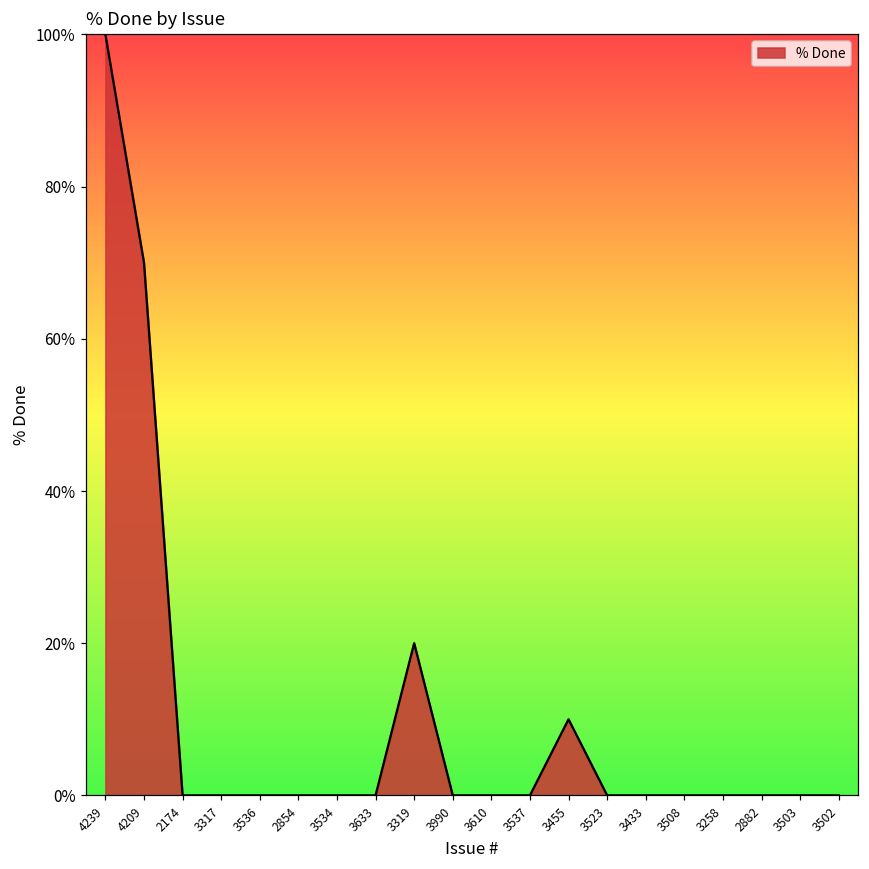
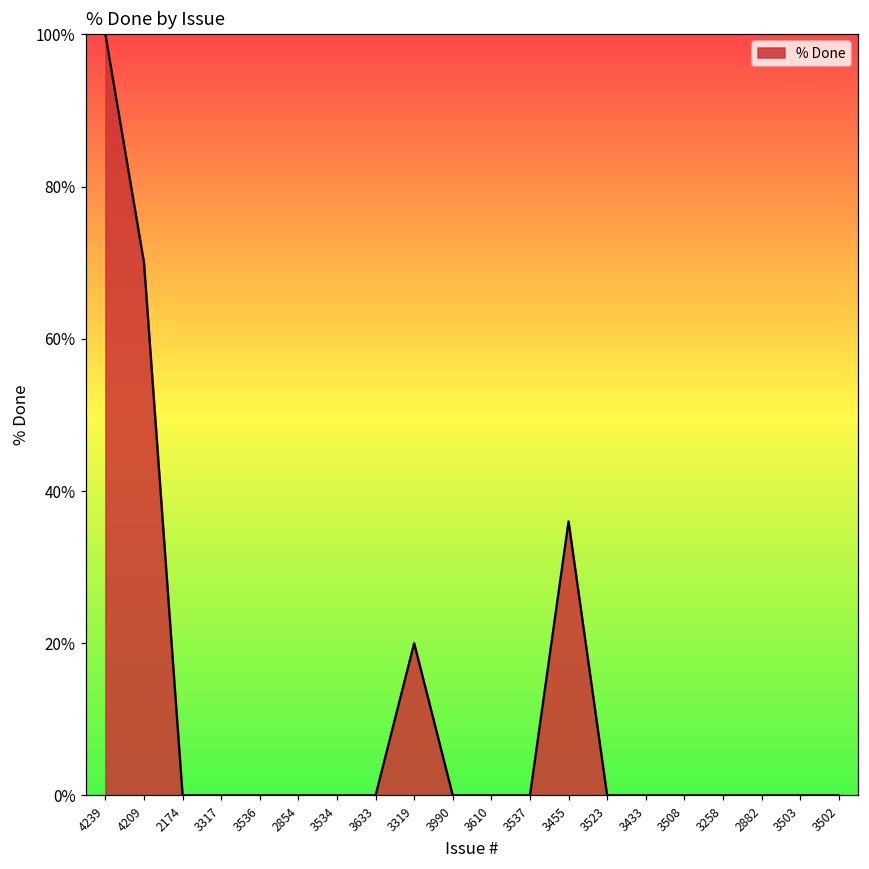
  {
    "4239": "100%",
    "4209": "70%",
    "2174": "0%",
    "3317": "0%",
    "3536": "0%",
    "2854": "0%",
    "3534": "0%",
    "3633": "0%",
    "3319": "20%",
    "3990": "0%",
    "3610": "0%",
    "3537": "0%",
-   "3455": "10%",
+   "3455": "36%",
    "3523": "0%",
    "3433": "0%",
    "3508": "0%",
    "3258": "0%",
    "2882": "0%",
    "3503": "0%",
    "3502": "0%"
  }
